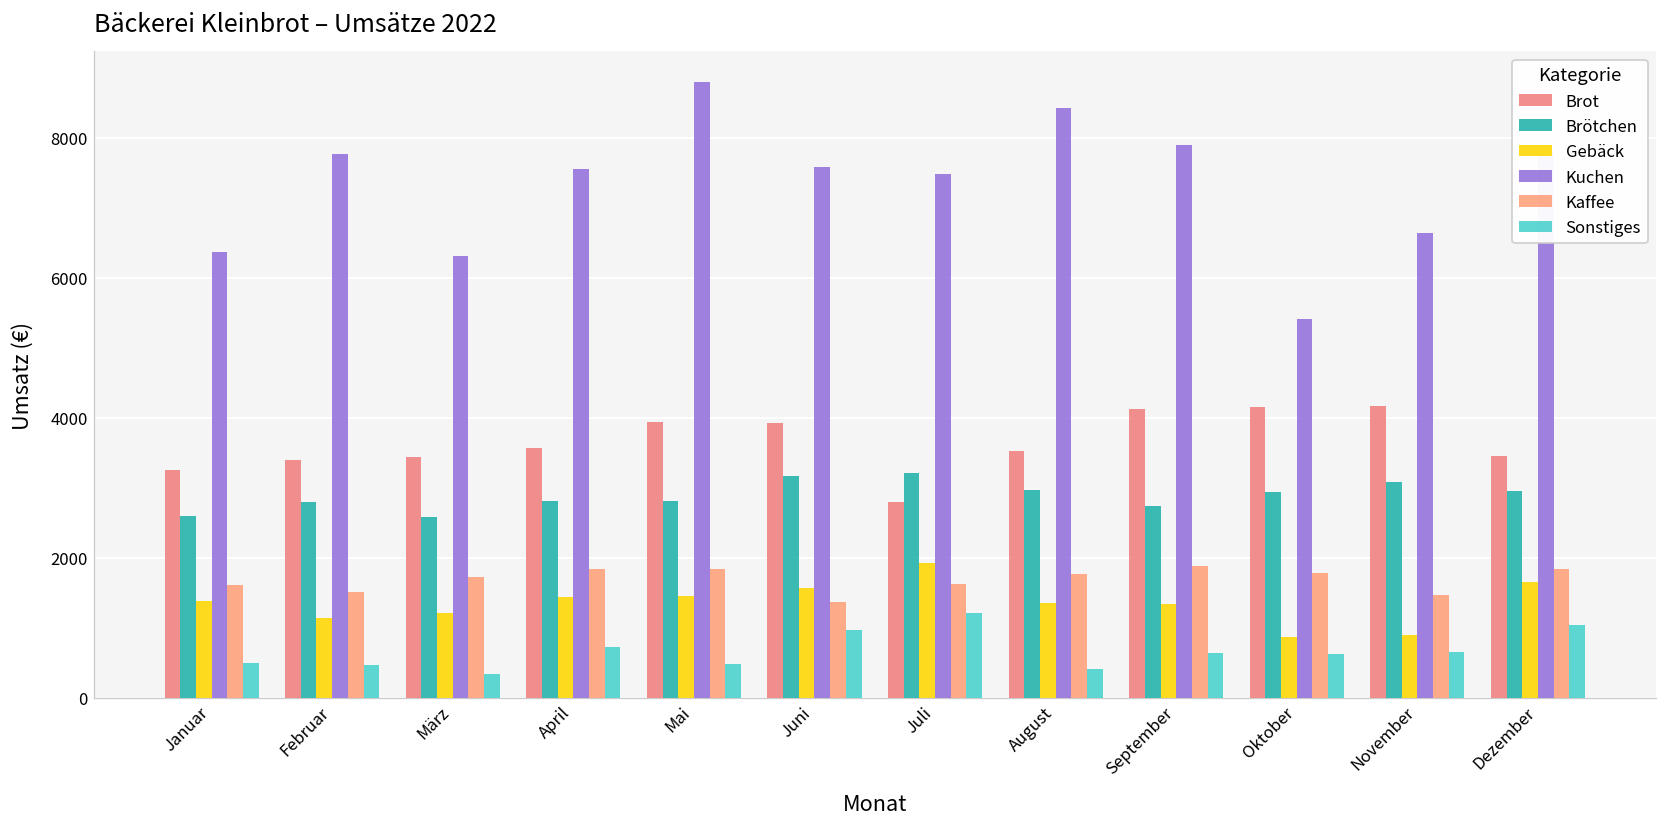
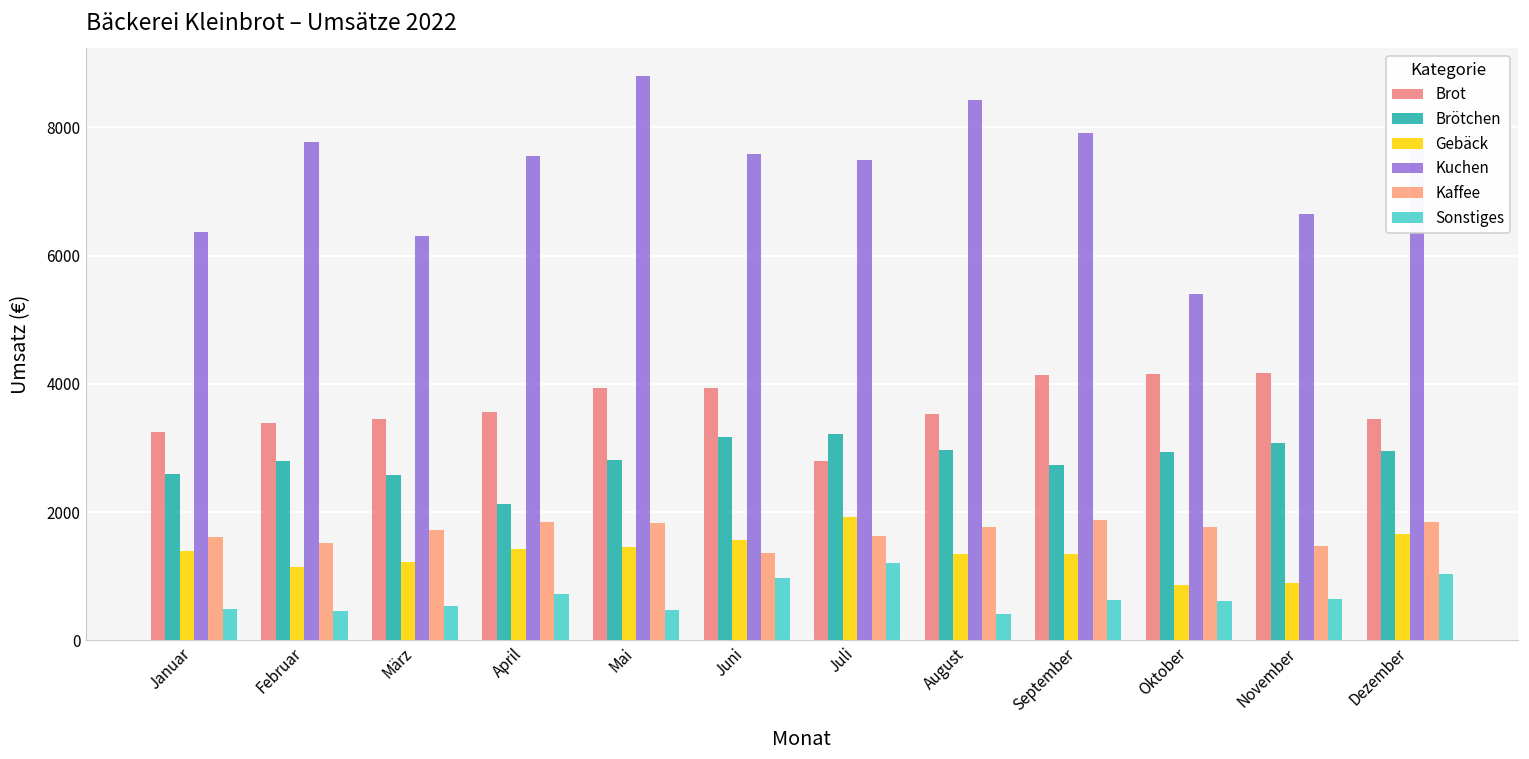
  {
    "Brötchen": {
      "Januar": 2600,
      "Februar": 2800,
      "März": 2600,
-     "April": 2800,
+     "April": 2100,
      "Mai": 2800,
      "Juni": 3200,
      "Juli": 3200,
      "August": 3000,
      "September": 2700,
      "Oktober": 2900,
      "November": 3100,
      "Dezember": 3000
    },
    "Gebäck": {
      "Januar": 1400,
      "Februar": 1100,
      "März": 1200,
      "April": 1400,
      "Mai": 1500,
      "Juni": 1600,
      "Juli": 1900,
      "August": 1400,
      "September": 1300,
      "Oktober": 900,
      "November": 900,
      "Dezember": 1700
    },
    "Kuchen": {
      "Januar": 6400,
      "Februar": 7800,
      "März": 6300,
      "April": 7600,
      "Mai": 8800,
      "Juni": 7600,
      "Juli": 7500,
      "August": 8400,
      "September": 7900,
      "Oktober": 5400,
      "November": 6600
    },
    "Sonstiges": {
      "Januar": 500,
      "Februar": 500,
-     "März": 300,
+     "März": 500,
      "April": 700,
      "Mai": 500,
      "Juni": 1000,
      "Juli": 1200,
      "August": 400,
      "September": 600,
      "Oktober": 600,
      "November": 700,
      "Dezember": 1000
    }
  }
